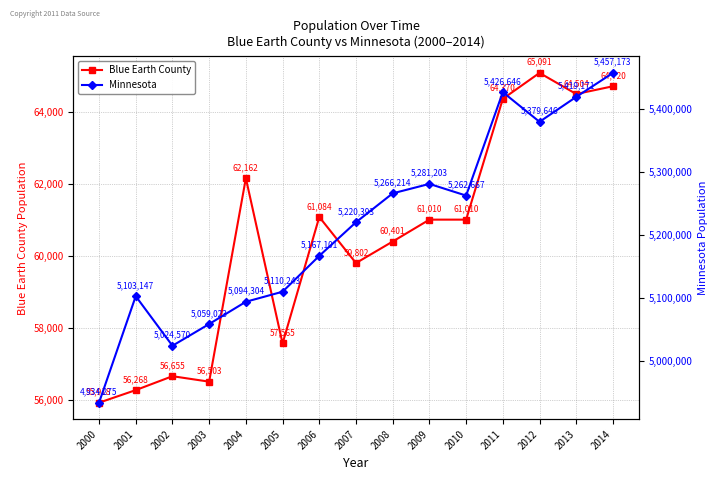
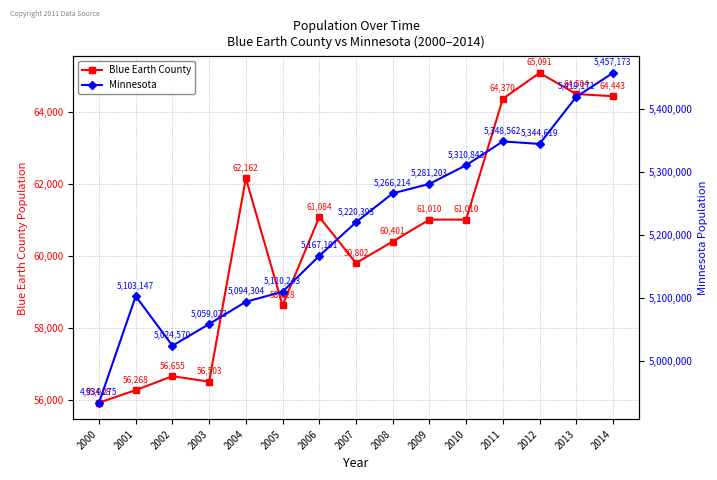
  {
    "Blue Earth County": {
      "2001": "56,268",
      "2002": "56,655",
      "2003": "56,503",
      "2004": "62,162",
-     "2005": "57,565",
+     "2005": "58,628",
      "2006": "61,084",
      "2007": "59,802",
      "2008": "60,401",
      "2009": "61,010",
      "2010": "61,010",
      "2012": "65,091",
-     "2014": "64,720"
+     "2014": "64,443"
    },
    "Minnesota": {
      "2001": "5,103,147",
      "2002": "5,024,570",
      "2003": "5,059,023",
      "2004": "5,094,304",
      "2005": "5,110,243",
      "2006": "5,167,101",
      "2007": "5,220,393",
      "2008": "5,266,214",
      "2009": "5,281,203",
-     "2010": "5,262,667",
-     "2011": "5,426,646",
-     "2012": "5,379,646",
+     "2010": "5,310,843",
+     "2011": "5,348,562",
+     "2012": "5,344,619",
      "2014": "5,457,173"
    }
  }
